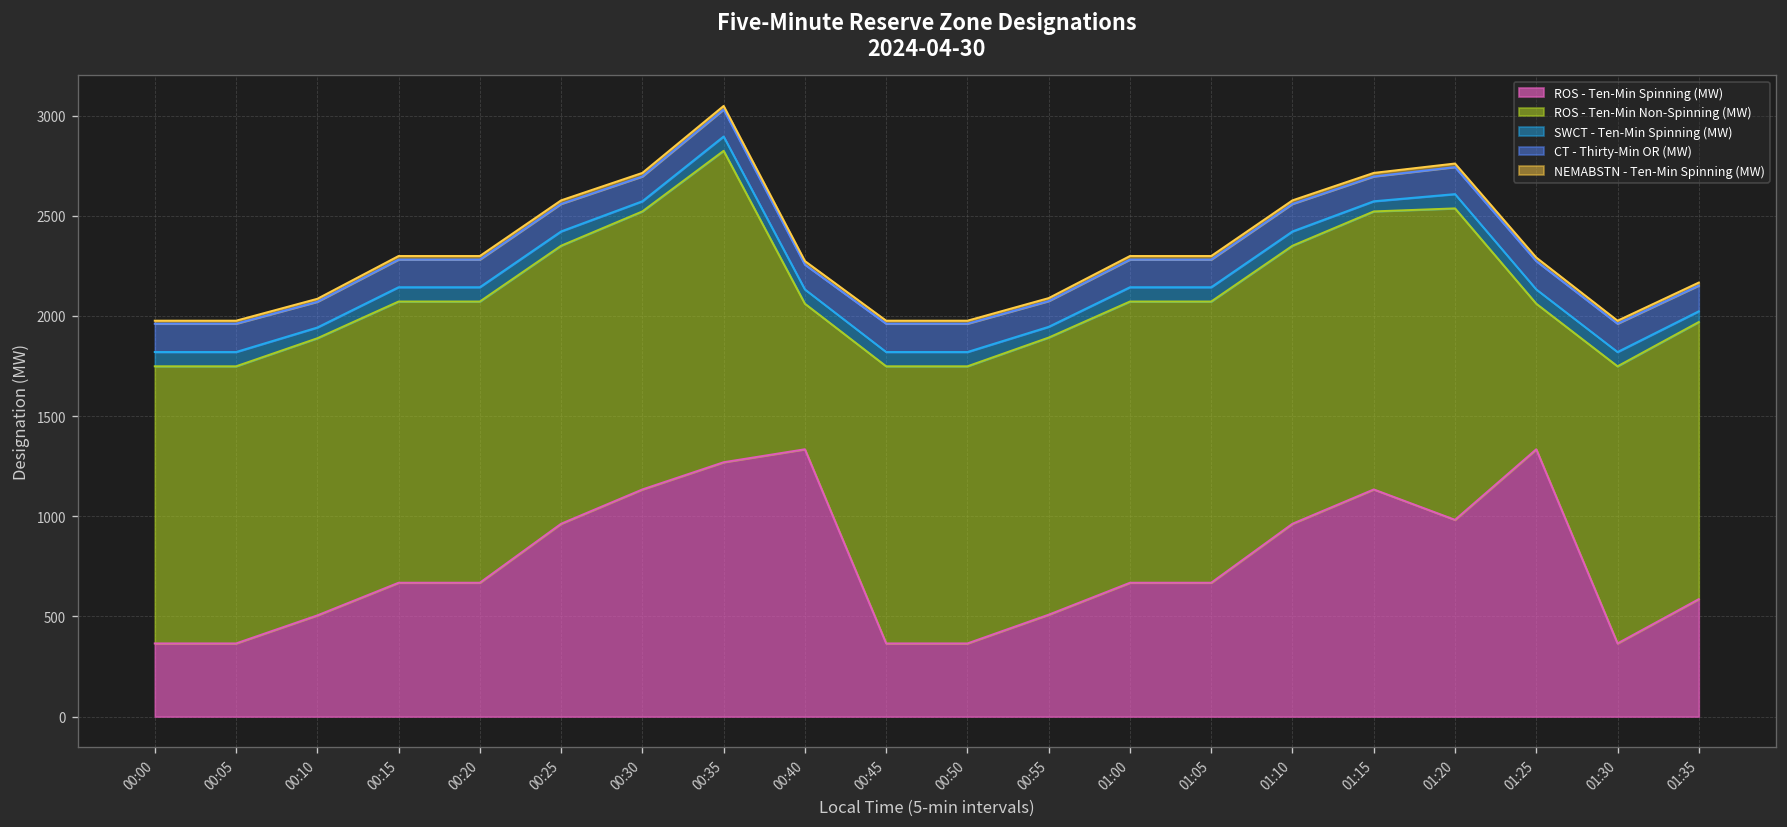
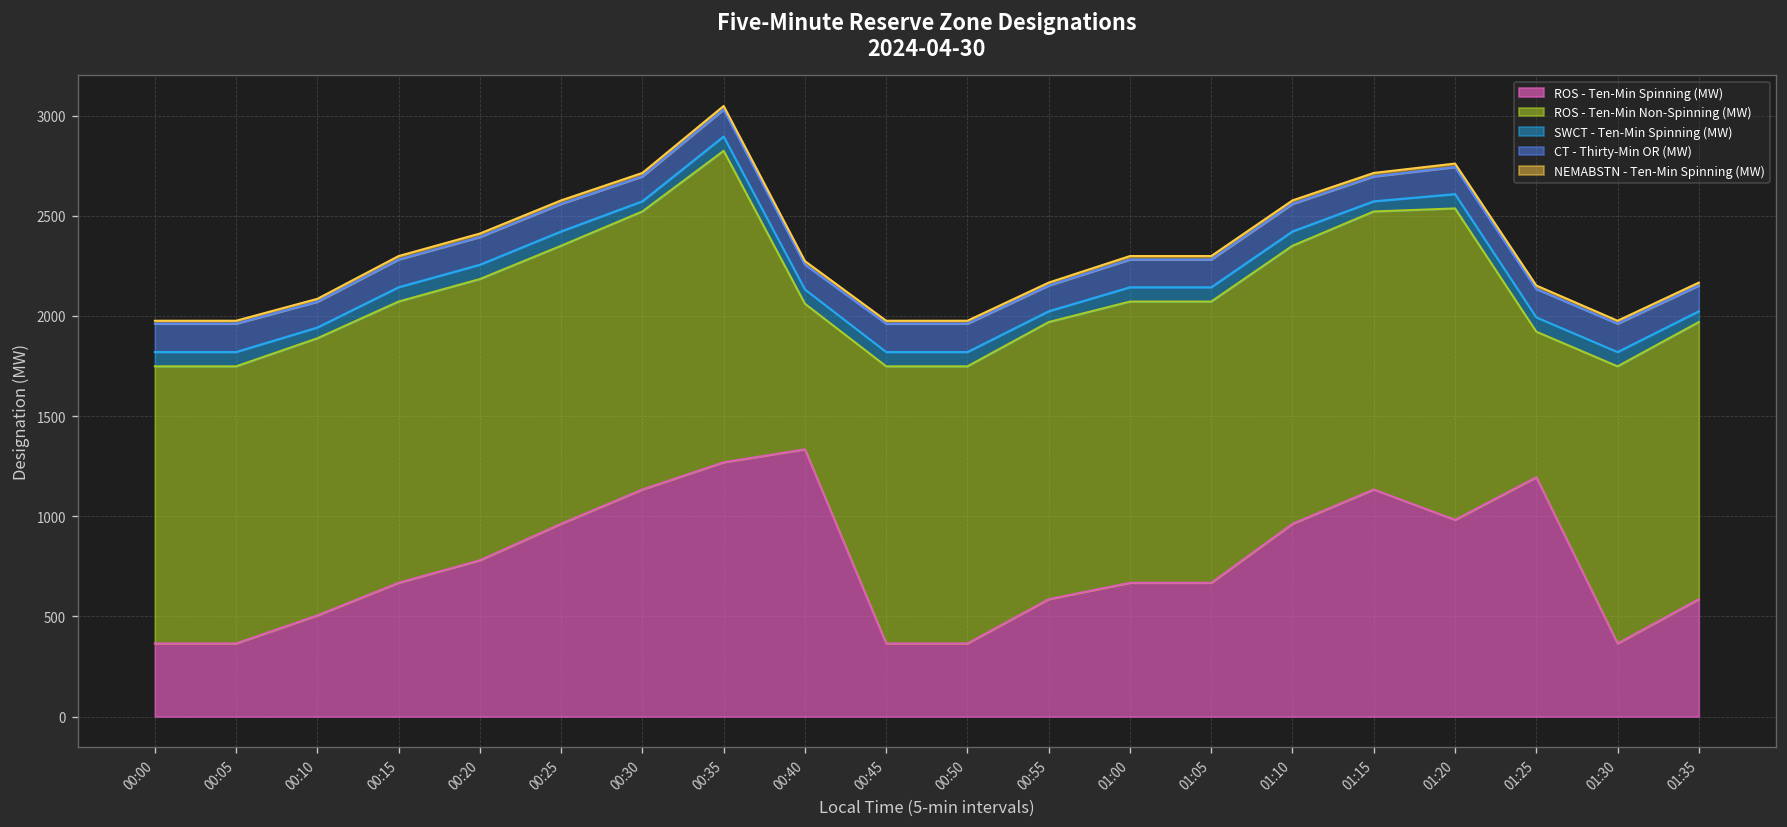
  {
    "ROS - Ten-Min Spinning (MW)": {
      "00:00": 370,
      "00:05": 370,
      "00:10": 510,
      "00:15": 670,
-     "00:20": 670,
+     "00:20": 780,
      "00:25": 960,
      "00:30": 1130,
      "00:35": 1270,
      "00:40": 1330,
      "00:45": 370,
      "00:50": 370,
-     "00:55": 510,
+     "00:55": 590,
      "01:00": 670,
      "01:05": 670,
      "01:10": 960,
      "01:15": 1130,
      "01:20": 980,
-     "01:25": 1330,
+     "01:25": 1200,
      "01:30": 370,
      "01:35": 590
    }
  }
